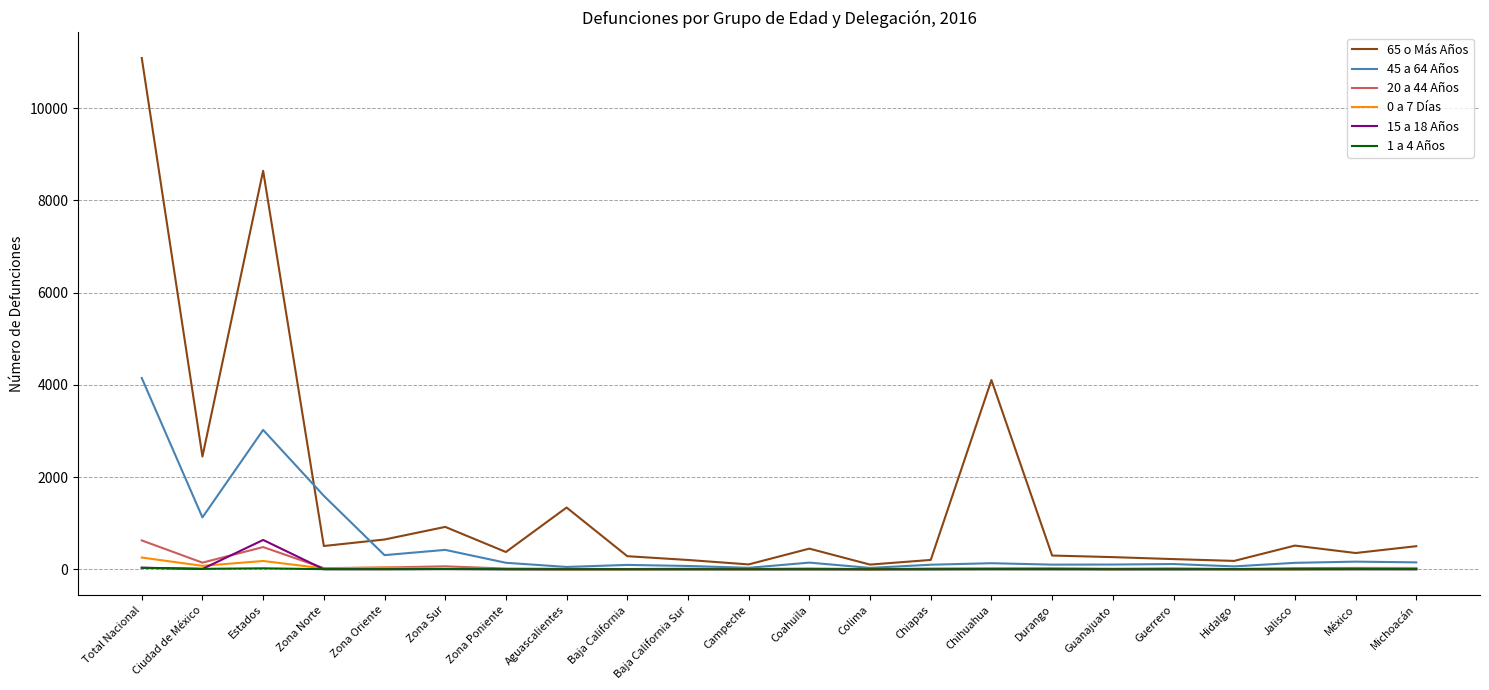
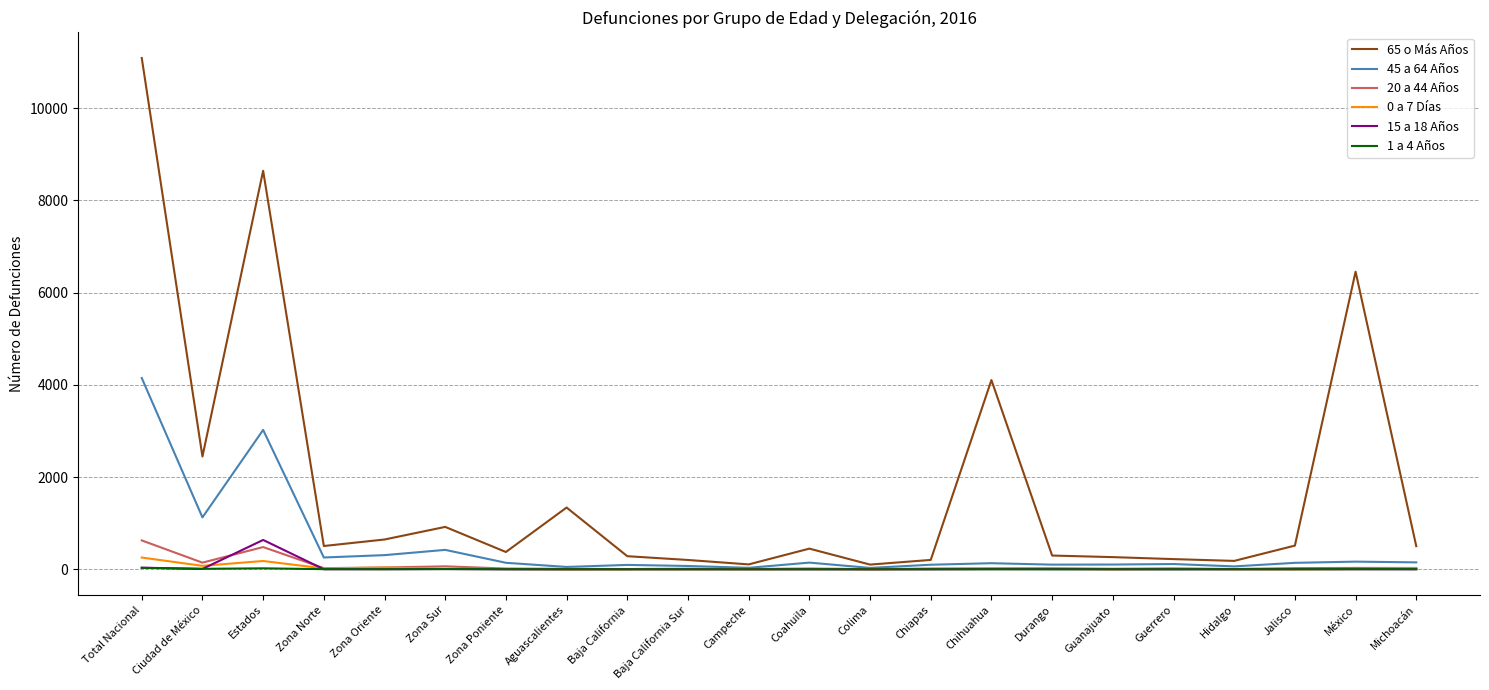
  {
    "65 o Más Años": {
      "Total Nacional": 11100,
      "Ciudad de México": 2400,
      "Estados": 8600,
      "Zona Norte": 500,
      "Zona Oriente": 600,
      "Zona Sur": 900,
      "Zona Poniente": 400,
      "Aguascalientes": 1300,
      "Baja California": 300,
      "Baja California Sur": 200,
      "Campeche": 100,
      "Coahuila": 400,
      "Colima": 100,
      "Chiapas": 200,
      "Chihuahua": 4100,
      "Durango": 300,
      "Guanajuato": 300,
      "Guerrero": 200,
      "Hidalgo": 200,
      "Jalisco": 500,
-     "México": 400,
+     "México": 6500,
      "Michoacán": 500
    },
    "45 a 64 Años": {
      "Total Nacional": 4100,
      "Ciudad de México": 1100,
      "Estados": 3000,
-     "Zona Norte": 1600,
+     "Zona Norte": 300,
      "Zona Oriente": 300,
      "Zona Sur": 400,
      "Zona Poniente": 100,
      "Baja California": 100,
      "Baja California Sur": 100,
      "Coahuila": 100,
      "Chiapas": 100,
      "Chihuahua": 100,
      "Durango": 100,
      "Guanajuato": 100,
      "Guerrero": 100,
      "Hidalgo": 100,
      "Jalisco": 100,
      "México": 200,
      "Michoacán": 200
    },
    "20 a 44 Años": {
      "Total Nacional": 600,
      "Ciudad de México": 100,
      "Estados": 500
    },
    "0 a 7 Días": {
      "Total Nacional": 300,
      "Ciudad de México": 100,
      "Estados": 200
    },
    "15 a 18 Años": {
      "Estados": 600
    },
    "1 a 4 Años": {
      "Estados": 0
    }
  }
